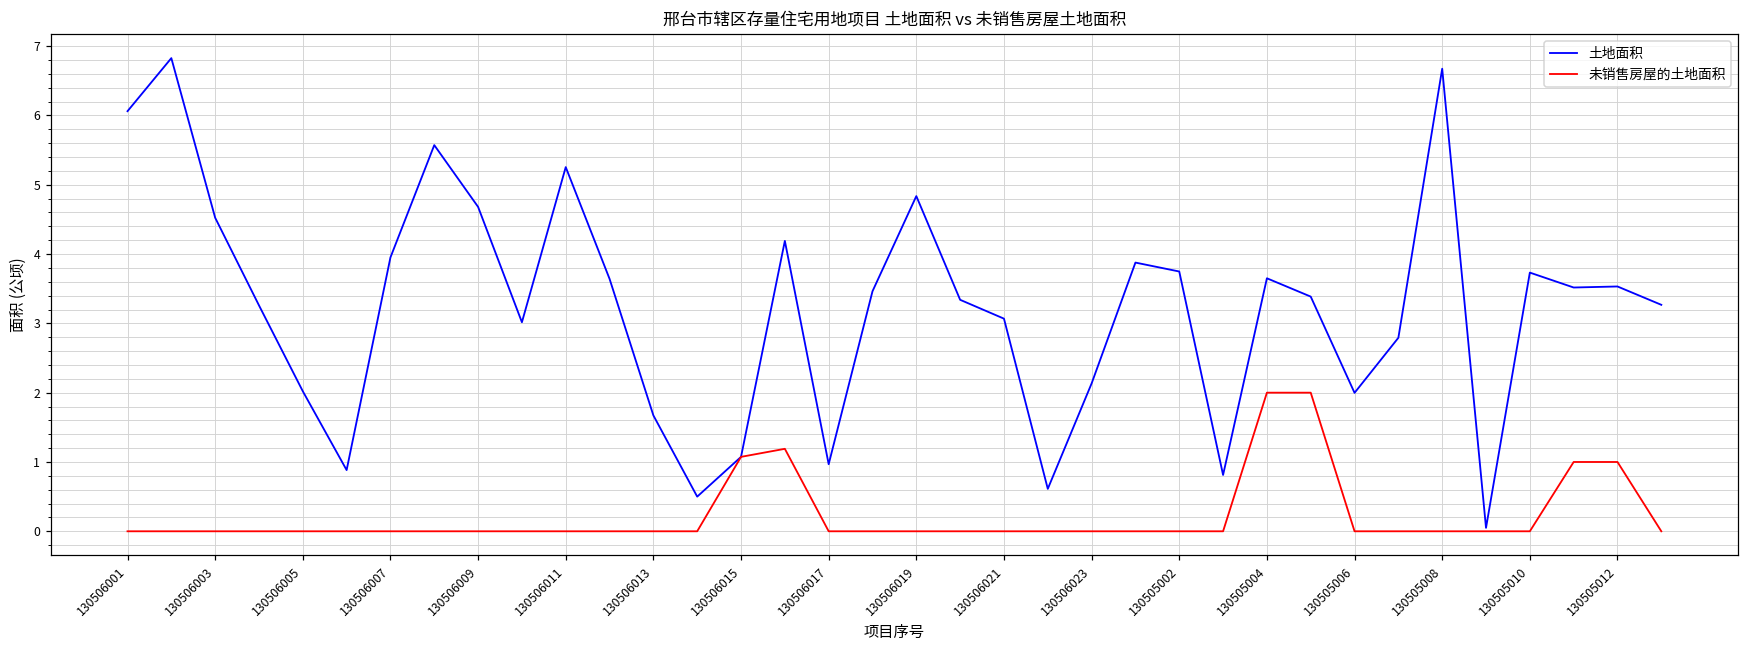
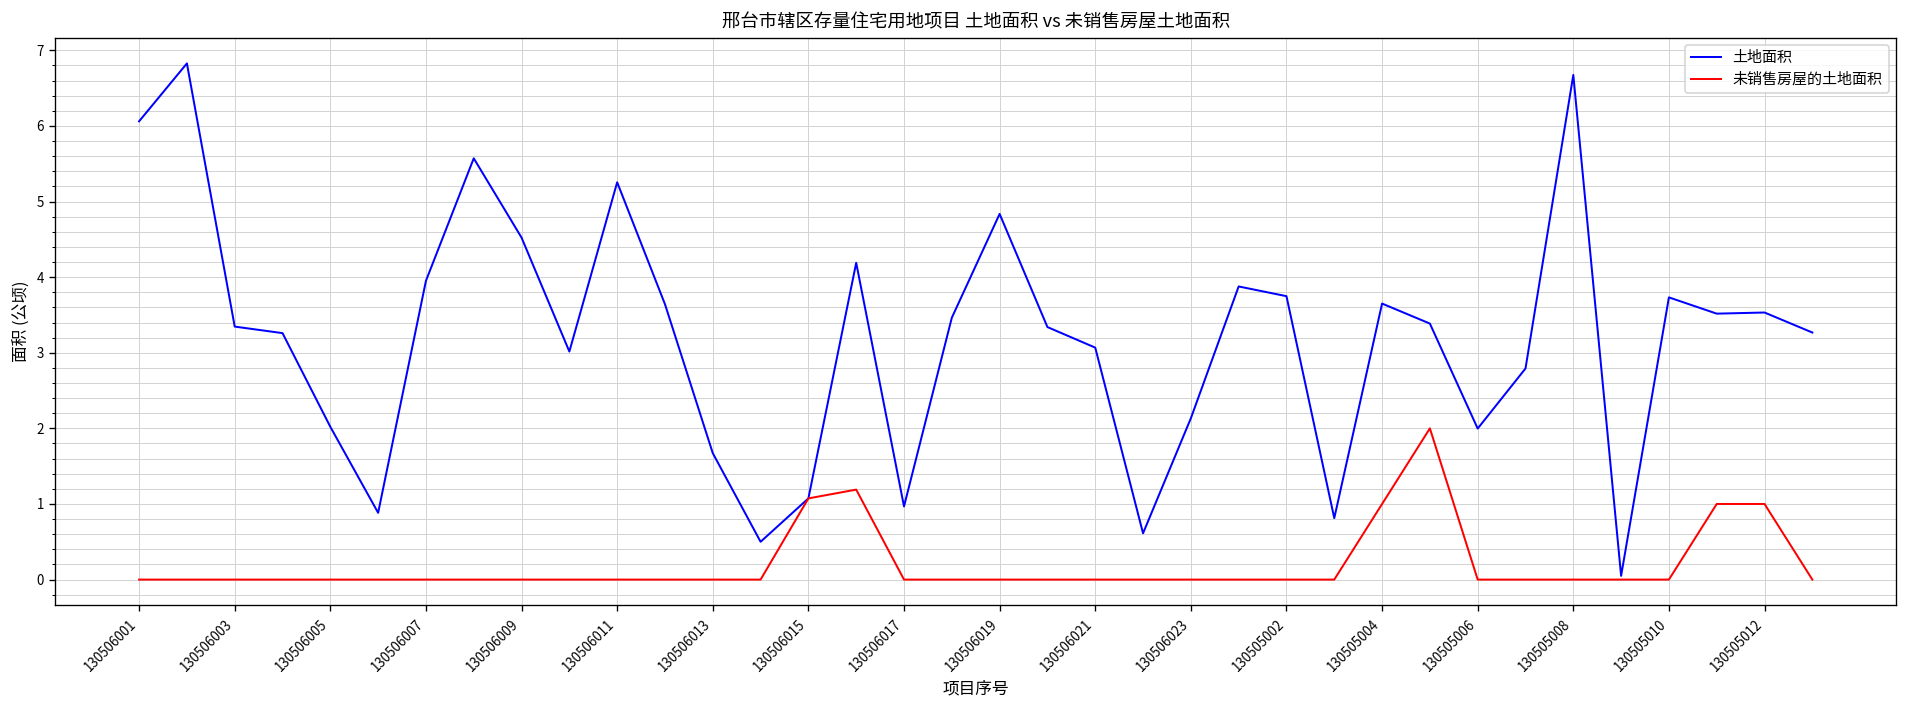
  {
    "土地面积": {
      "130506001": 6.1,
-     "130506003": 4.5,
+     "130506003": 3.3,
      "130506005": 2.0,
      "130506007": 4.0,
-     "130506009": 4.7,
+     "130506009": 4.5,
      "130506011": 5.3,
      "130506013": 1.7,
      "130506017": 1.0,
      "130506019": 4.8,
      "130506021": 3.1,
      "130506023": 2.1,
      "130505002": 3.7,
      "130505004": 3.7,
      "130505006": 2.0,
      "130505008": 6.7,
      "130505010": 3.7,
      "130505012": 3.5
    },
    "未销售房屋的土地面积": {
      "130506001": 0,
      "130506003": 0,
      "130506005": 0,
      "130506007": 0,
      "130506009": 0,
      "130506011": 0,
      "130506013": 0,
      "130506017": 0,
      "130506019": 0,
      "130506021": 0,
      "130506023": 0,
      "130505002": 0,
-     "130505004": 2,
+     "130505004": 1,
      "130505006": 0,
      "130505008": 0,
      "130505010": 0,
      "130505012": 1
    }
  }
